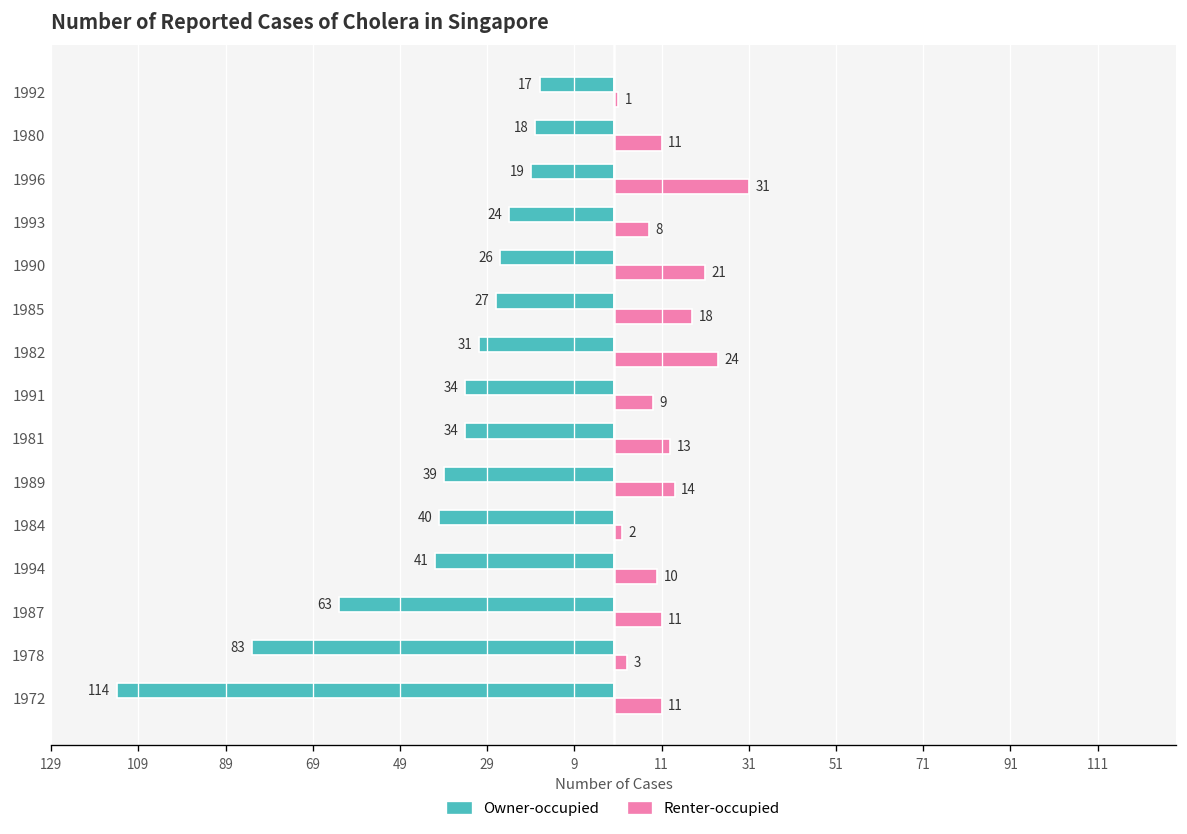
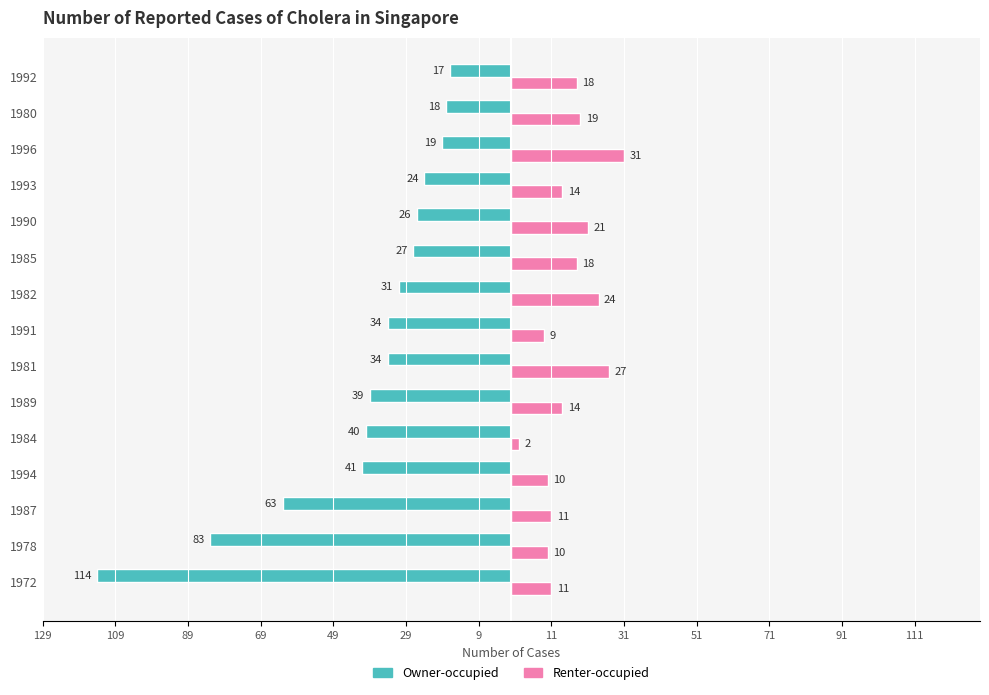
  {
    "Renter-occupied": {
-     "1992": 1,
-     "1980": 11,
+     "1992": 18,
+     "1980": 19,
      "1996": 31,
-     "1993": 8,
+     "1993": 14,
      "1990": 21,
      "1985": 18,
      "1982": 24,
      "1991": 9,
-     "1981": 13,
+     "1981": 27,
      "1989": 14,
      "1984": 2,
      "1994": 10,
      "1987": 11,
-     "1978": 3,
+     "1978": 10,
      "1972": 11
    }
  }
